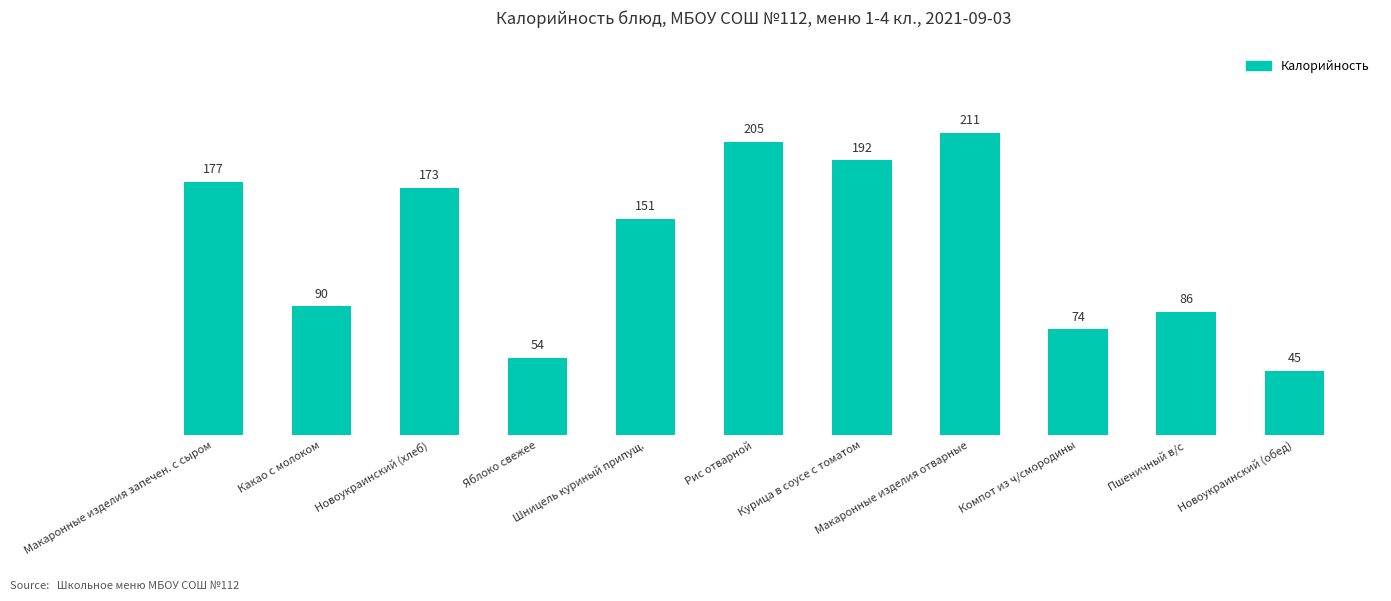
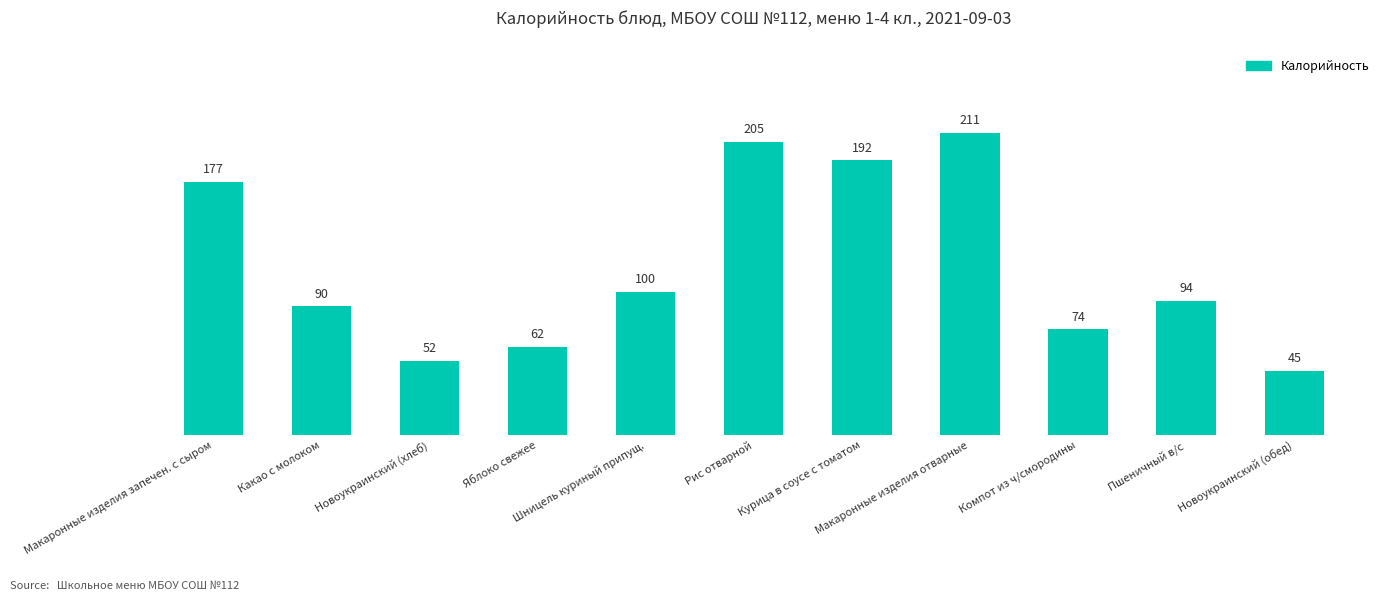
  {
    "Макаронные изделия запечен. с сыром": 177,
    "Какао с молоком": 90,
-   "Новоукраинский (хлеб)": 173,
-   "Яблоко свежее": 54,
-   "Шницель куриный припущ.": 151,
+   "Новоукраинский (хлеб)": 52,
+   "Яблоко свежее": 62,
+   "Шницель куриный припущ.": 100,
    "Рис отварной": 205,
    "Курица в соусе с томатом": 192,
    "Макаронные изделия отварные": 211,
    "Компот из ч/смородины": 74,
-   "Пшеничный в/с": 86,
+   "Пшеничный в/с": 94,
    "Новоукраинский (обед)": 45
  }
